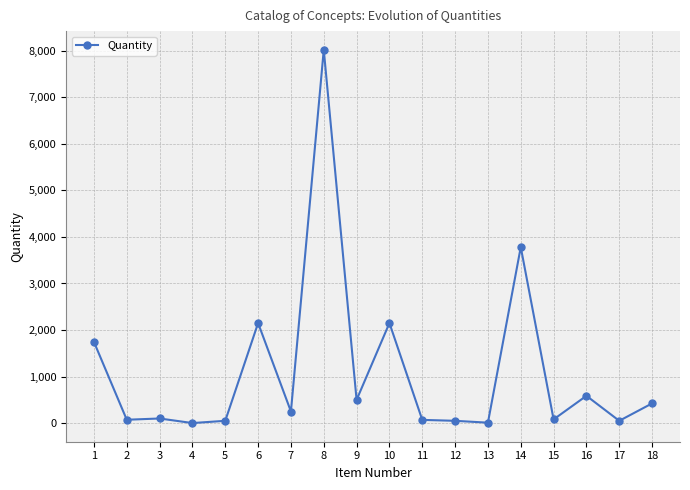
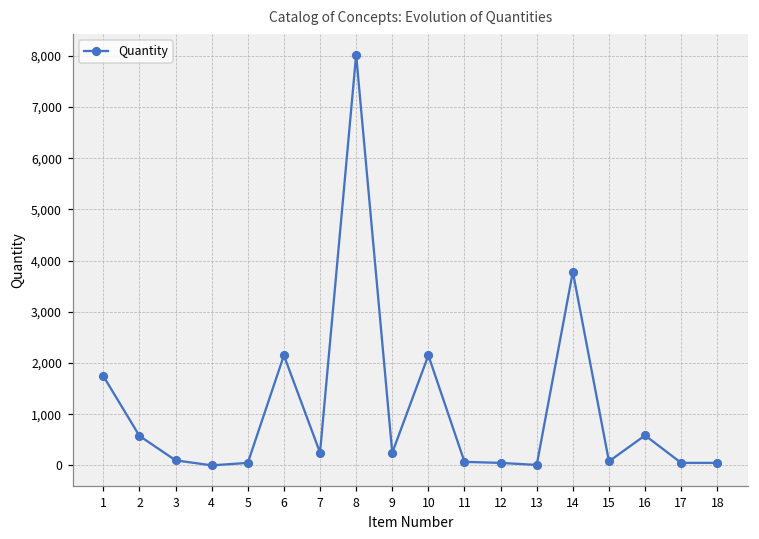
  {
    "1": "1,700",
-   "2": "100",
+   "2": "600",
    "3": "100",
    "4": "0",
    "5": "100",
    "6": "2,200",
    "7": "300",
    "8": "8,000",
-   "9": "500",
+   "9": "200",
    "10": "2,200",
    "11": "100",
    "12": "100",
    "13": "0",
    "14": "3,800",
    "15": "100",
    "16": "600",
    "17": "100",
-   "18": "400"
+   "18": "100"
  }
